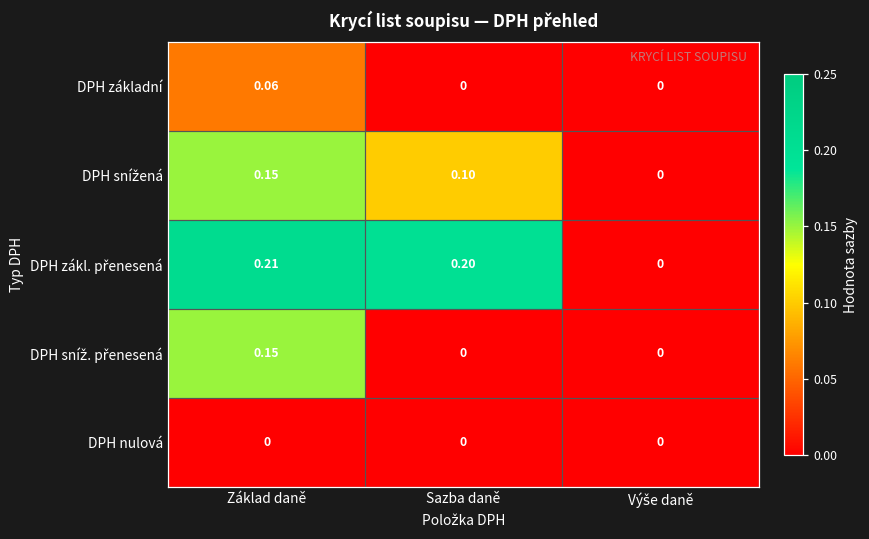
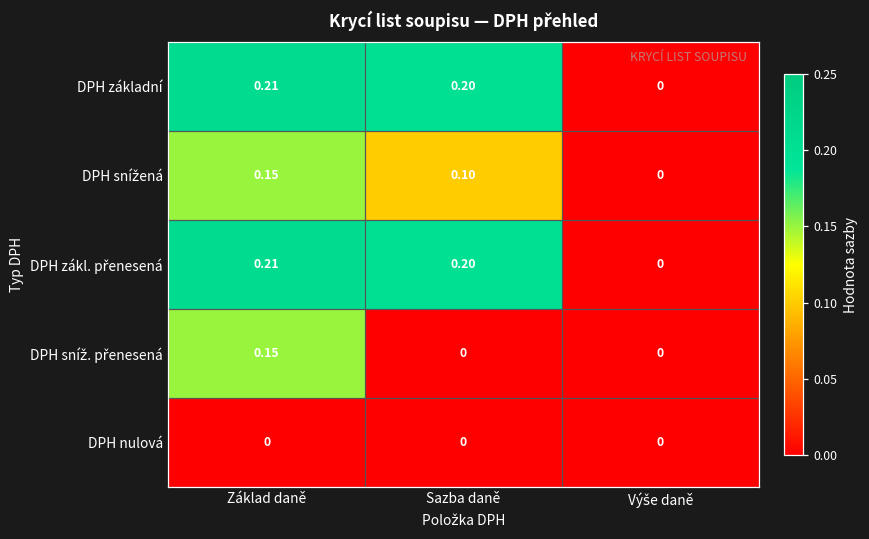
  {
    "DPH základní": {
-     "Základ daně": 0.06,
-     "Sazba daně": 0
+     "Základ daně": 0.21,
+     "Sazba daně": 0.20
    },
    "DPH snížená": {
      "Základ daně": 0.15,
      "Sazba daně": 0.10,
      "Výše daně": 0
    },
    "DPH zákl. přenesená": {
      "Základ daně": 0.21,
      "Sazba daně": 0.20,
      "Výše daně": 0
    },
    "DPH sníž. přenesená": {
      "Základ daně": 0.15,
      "Sazba daně": 0,
      "Výše daně": 0
    },
    "DPH nulová": {
      "Základ daně": 0,
      "Sazba daně": 0,
      "Výše daně": 0
    }
  }
